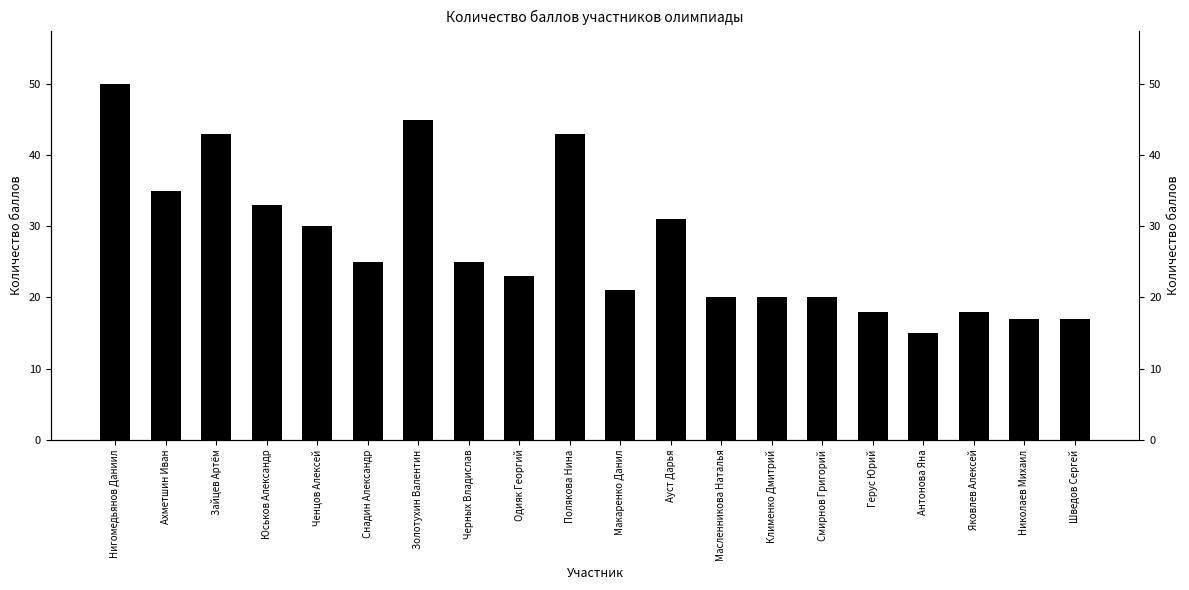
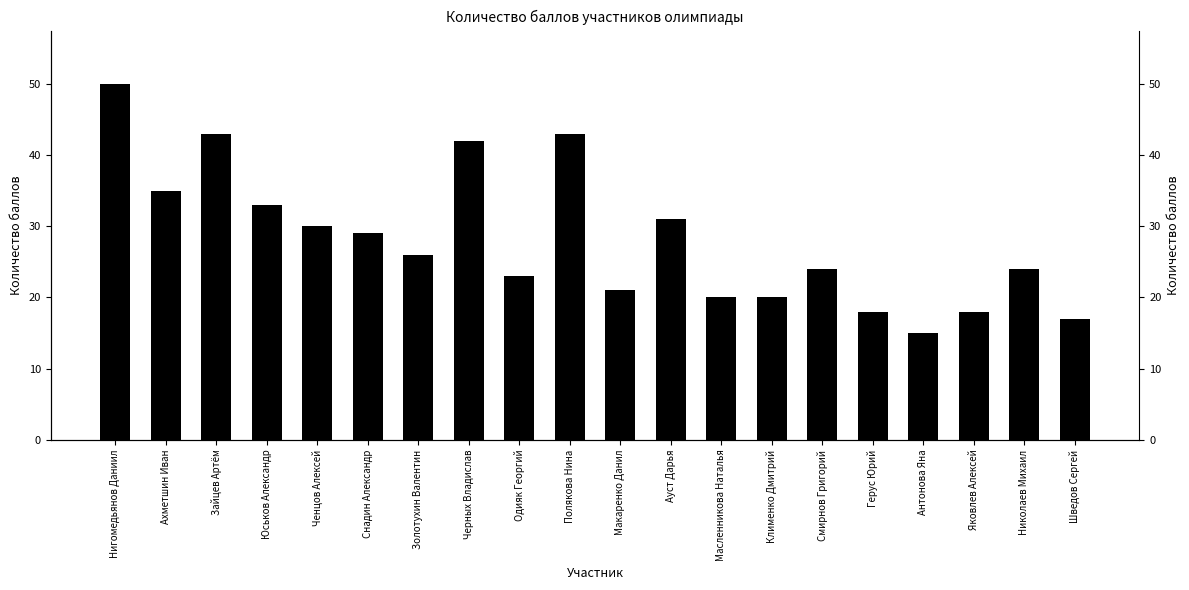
  {
    "Нигомедьянов Даниил": 50,
    "Ахметшин Иван": 35,
    "Зайцев Артём": 43,
    "Юськов Александр": 33,
    "Ченцов Алексей": 30,
-   "Снадин Александр": 25,
-   "Золотухин Валентин": 45,
-   "Черных Владислав": 25,
+   "Снадин Александр": 29,
+   "Золотухин Валентин": 26,
+   "Черных Владислав": 42,
    "Одияк Георгий": 23,
    "Полякова Нина": 43,
    "Макаренко Данил": 21,
    "Ауст Дарья": 31,
    "Масленникова Наталья": 20,
    "Клименко Дмитрий": 20,
-   "Смирнов Григорий": 20,
+   "Смирнов Григорий": 24,
    "Герус Юрий": 18,
    "Антонова Яна": 15,
    "Яковлев Алексей": 18,
-   "Николаев Михаил": 17,
+   "Николаев Михаил": 24,
    "Шведов Сергей": 17
  }
